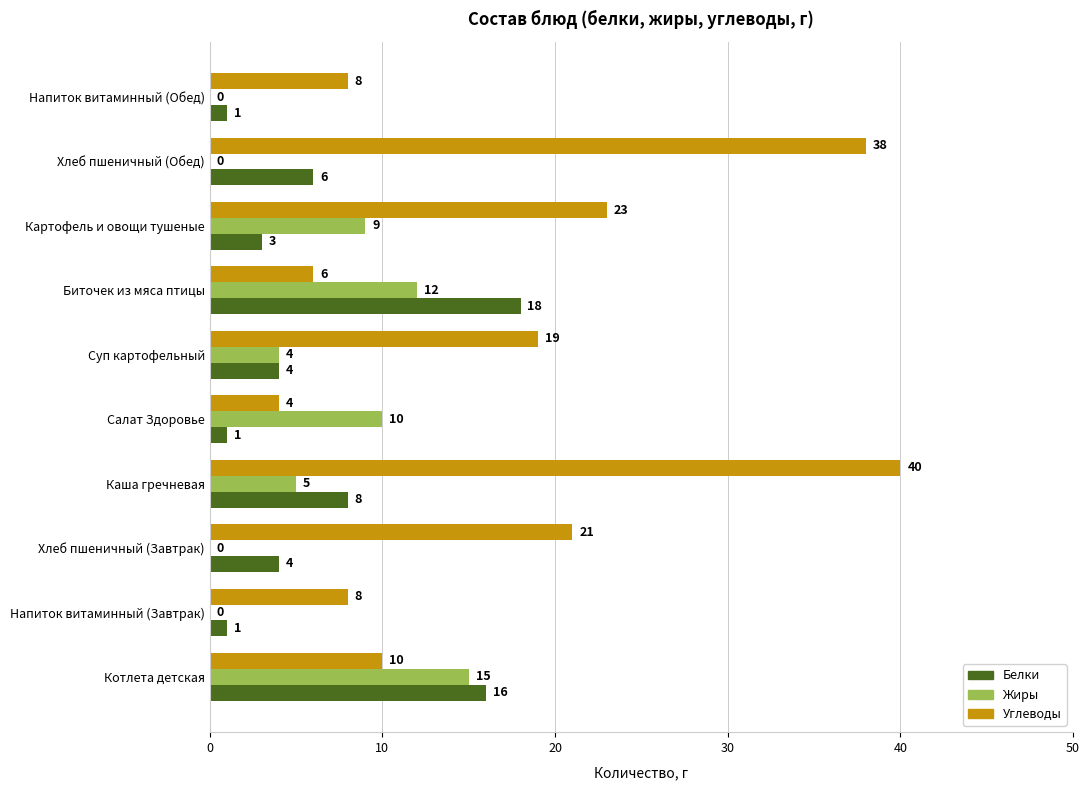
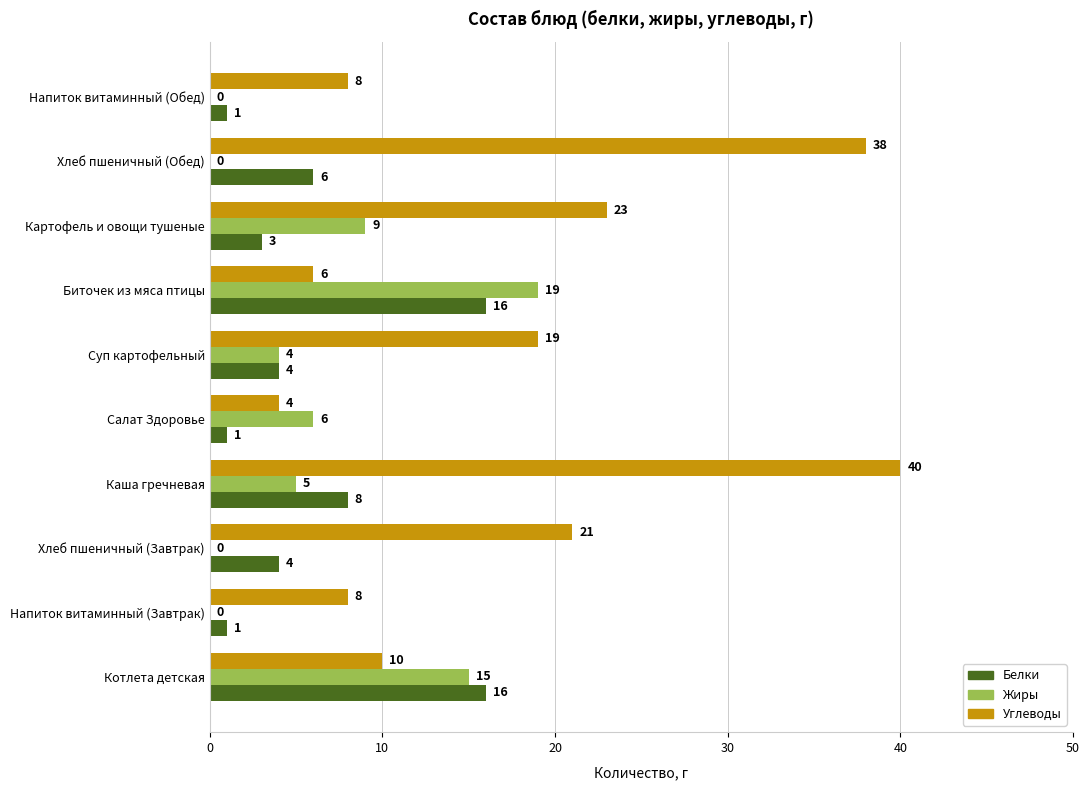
  {
    "Белки": {
      "Напиток витаминный (Обед)": 1,
      "Хлеб пшеничный (Обед)": 6,
      "Картофель и овощи тушеные": 3,
-     "Биточек из мяса птицы": 18,
+     "Биточек из мяса птицы": 16,
      "Суп картофельный": 4,
      "Салат Здоровье": 1,
      "Каша гречневая": 8,
      "Хлеб пшеничный (Завтрак)": 4,
      "Напиток витаминный (Завтрак)": 1,
      "Котлета детская": 16
    },
    "Жиры": {
      "Напиток витаминный (Обед)": 0,
      "Хлеб пшеничный (Обед)": 0,
      "Картофель и овощи тушеные": 9,
-     "Биточек из мяса птицы": 12,
+     "Биточек из мяса птицы": 19,
      "Суп картофельный": 4,
-     "Салат Здоровье": 10,
+     "Салат Здоровье": 6,
      "Каша гречневая": 5,
      "Хлеб пшеничный (Завтрак)": 0,
      "Напиток витаминный (Завтрак)": 0,
      "Котлета детская": 15
    },
    "Углеводы": {
      "Напиток витаминный (Обед)": 8,
      "Хлеб пшеничный (Обед)": 38,
      "Картофель и овощи тушеные": 23,
      "Биточек из мяса птицы": 6,
      "Суп картофельный": 19,
      "Салат Здоровье": 4,
      "Каша гречневая": 40,
      "Хлеб пшеничный (Завтрак)": 21,
      "Напиток витаминный (Завтрак)": 8,
      "Котлета детская": 10
    }
  }
